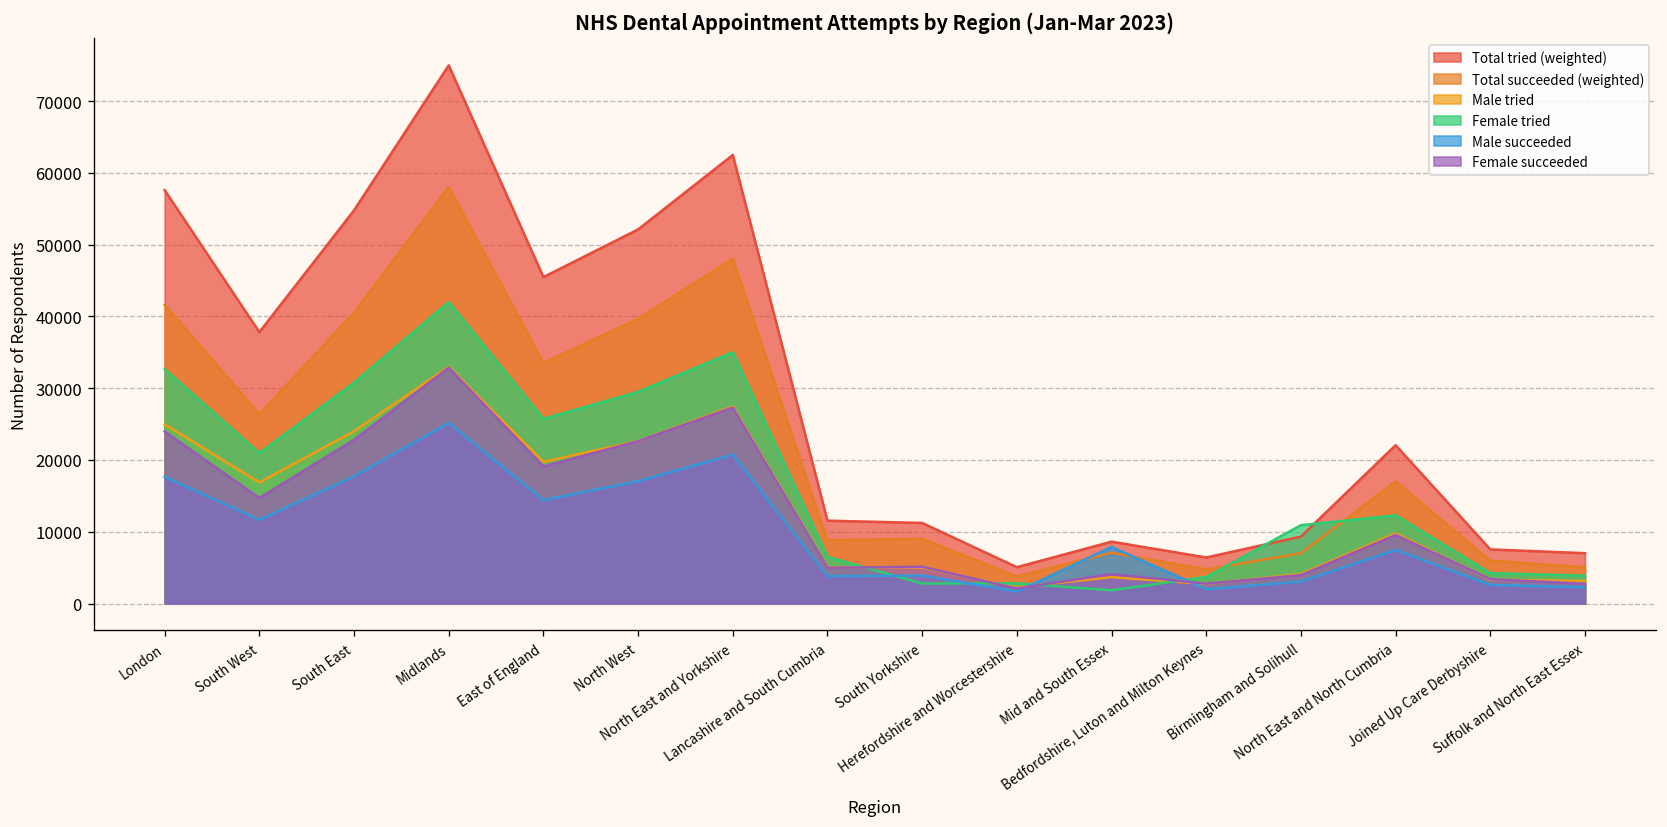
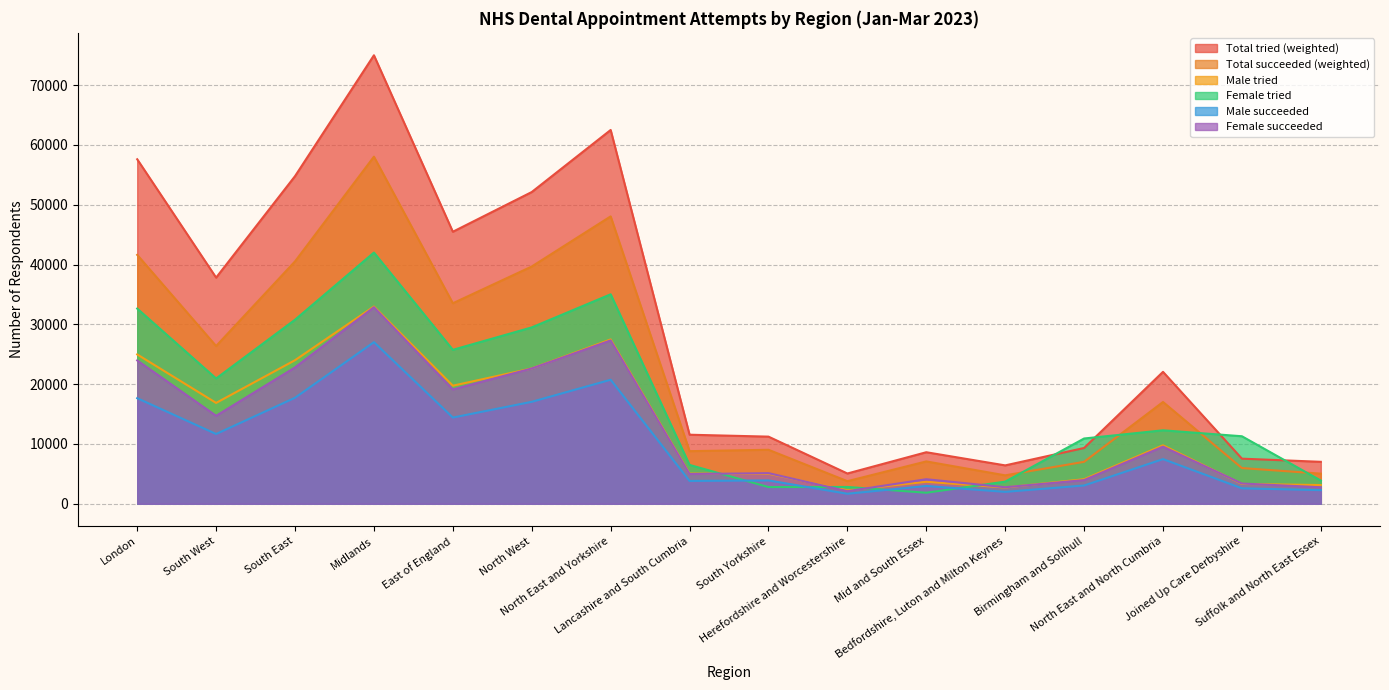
  {
    "Female tried": {
      "London": 33000,
      "South West": 21000,
      "South East": 31000,
      "Midlands": 42000,
      "East of England": 26000,
      "North West": 29000,
      "North East and Yorkshire": 35000,
      "Lancashire and South Cumbria": 6000,
      "South Yorkshire": 3000,
      "Herefordshire and Worcestershire": 3000,
      "Mid and South Essex": 2000,
      "Bedfordshire, Luton and Milton Keynes": 4000,
      "Birmingham and Solihull": 11000,
      "North East and North Cumbria": 12000,
-     "Joined Up Care Derbyshire": 4000,
+     "Joined Up Care Derbyshire": 11000,
      "Suffolk and North East Essex": 4000
    },
    "Male succeeded": {
      "London": 18000,
      "South West": 12000,
      "South East": 18000,
-     "Midlands": 25000,
+     "Midlands": 27000,
      "East of England": 14000,
      "North West": 17000,
      "North East and Yorkshire": 21000,
      "Lancashire and South Cumbria": 4000,
      "South Yorkshire": 4000,
      "Herefordshire and Worcestershire": 2000,
-     "Mid and South Essex": 8000,
+     "Mid and South Essex": 3000,
      "Bedfordshire, Luton and Milton Keynes": 2000,
      "Birmingham and Solihull": 3000,
      "North East and North Cumbria": 7000,
      "Joined Up Care Derbyshire": 3000,
      "Suffolk and North East Essex": 2000
    },
    "Female succeeded": {
      "London": 24000,
      "South West": 15000,
      "South East": 23000,
      "East of England": 19000,
      "Mid and South Essex": 4000
    }
  }
